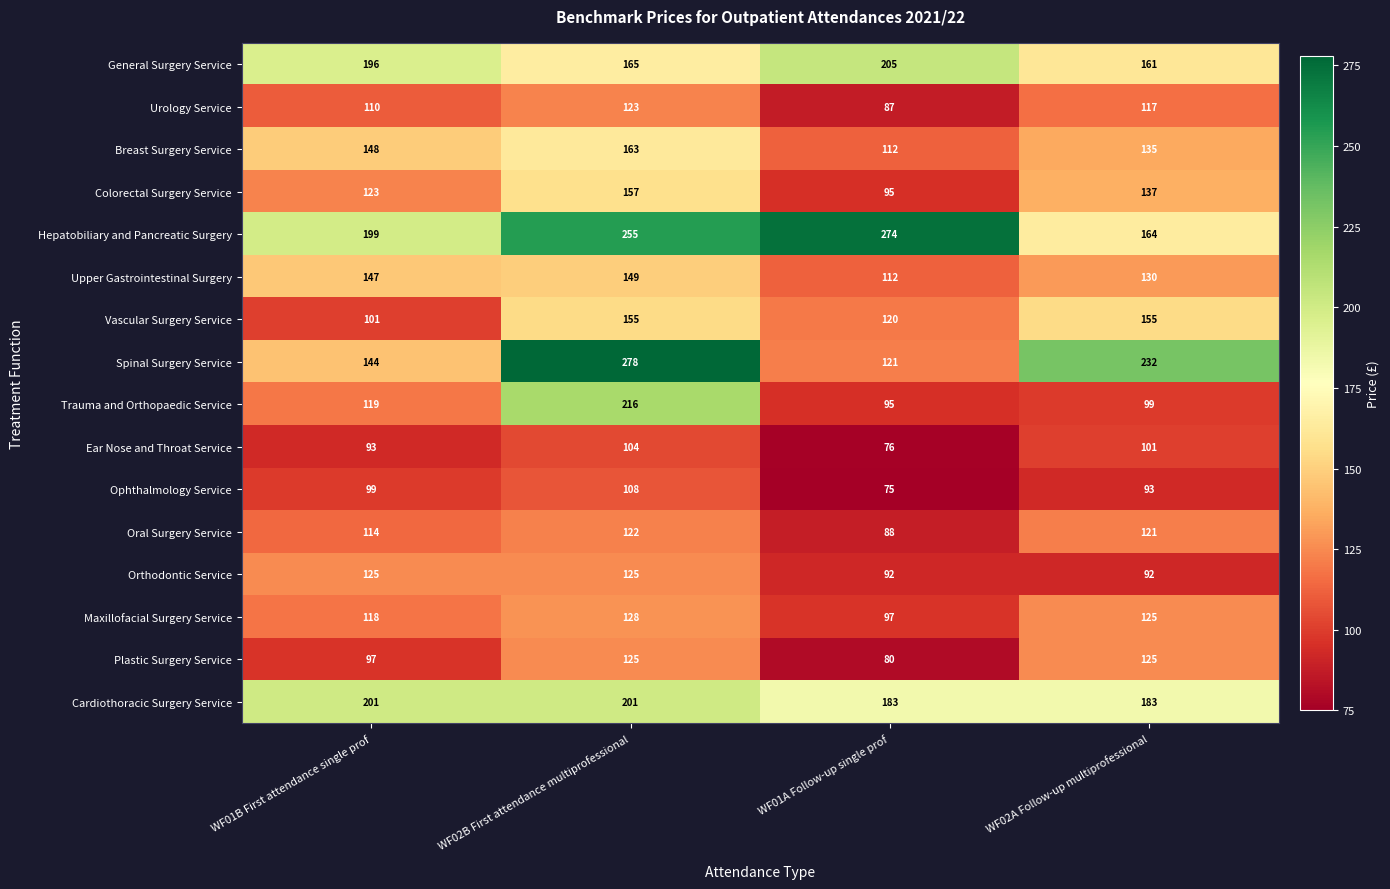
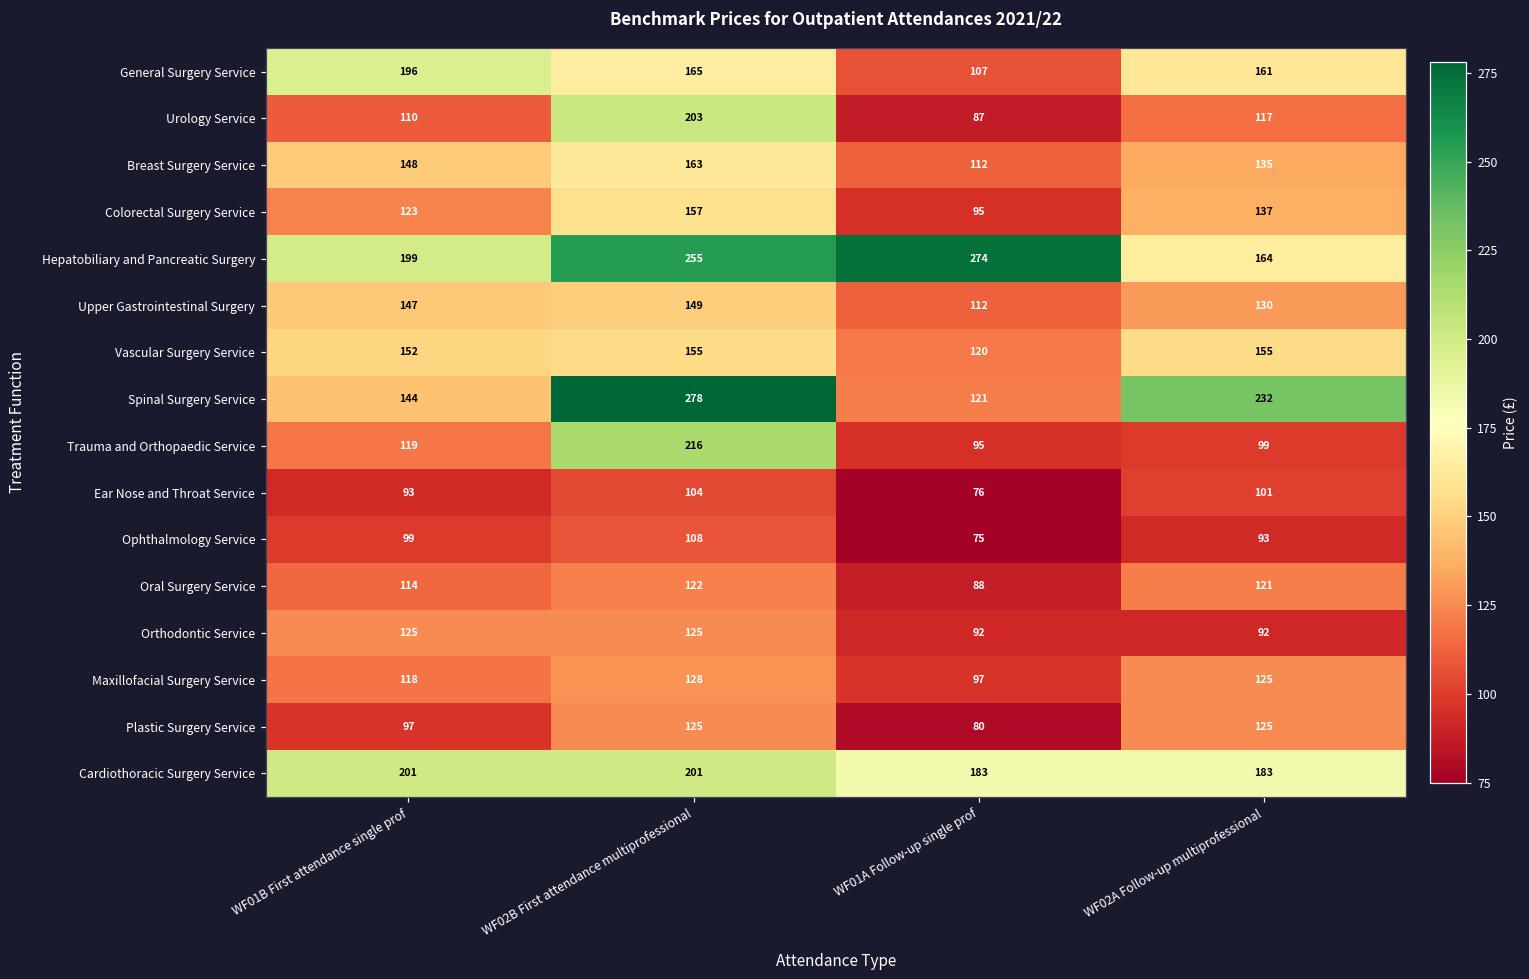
  {
    "General Surgery Service": {
      "WF01B First attendance single prof": 196,
      "WF02B First attendance multiprofessional": 165,
-     "WF01A Follow-up single prof": 205,
+     "WF01A Follow-up single prof": 107,
      "WF02A Follow-up multiprofessional": 161
    },
    "Urology Service": {
      "WF01B First attendance single prof": 110,
-     "WF02B First attendance multiprofessional": 123,
+     "WF02B First attendance multiprofessional": 203,
      "WF01A Follow-up single prof": 87,
      "WF02A Follow-up multiprofessional": 117
    },
    "Breast Surgery Service": {
      "WF01B First attendance single prof": 148,
      "WF02B First attendance multiprofessional": 163,
      "WF01A Follow-up single prof": 112,
      "WF02A Follow-up multiprofessional": 135
    },
    "Colorectal Surgery Service": {
      "WF01B First attendance single prof": 123,
      "WF02B First attendance multiprofessional": 157,
      "WF01A Follow-up single prof": 95,
      "WF02A Follow-up multiprofessional": 137
    },
    "Hepatobiliary and Pancreatic Surgery": {
      "WF01B First attendance single prof": 199,
      "WF02B First attendance multiprofessional": 255,
      "WF01A Follow-up single prof": 274,
      "WF02A Follow-up multiprofessional": 164
    },
    "Upper Gastrointestinal Surgery": {
      "WF01B First attendance single prof": 147,
      "WF02B First attendance multiprofessional": 149,
      "WF01A Follow-up single prof": 112,
      "WF02A Follow-up multiprofessional": 130
    },
    "Vascular Surgery Service": {
-     "WF01B First attendance single prof": 101,
+     "WF01B First attendance single prof": 152,
      "WF02B First attendance multiprofessional": 155,
      "WF01A Follow-up single prof": 120,
      "WF02A Follow-up multiprofessional": 155
    },
    "Spinal Surgery Service": {
      "WF01B First attendance single prof": 144,
      "WF02B First attendance multiprofessional": 278,
      "WF01A Follow-up single prof": 121,
      "WF02A Follow-up multiprofessional": 232
    },
    "Trauma and Orthopaedic Service": {
      "WF01B First attendance single prof": 119,
      "WF02B First attendance multiprofessional": 216,
      "WF01A Follow-up single prof": 95,
      "WF02A Follow-up multiprofessional": 99
    },
    "Ear Nose and Throat Service": {
      "WF01B First attendance single prof": 93,
      "WF02B First attendance multiprofessional": 104,
      "WF01A Follow-up single prof": 76,
      "WF02A Follow-up multiprofessional": 101
    },
    "Ophthalmology Service": {
      "WF01B First attendance single prof": 99,
      "WF02B First attendance multiprofessional": 108,
      "WF01A Follow-up single prof": 75,
      "WF02A Follow-up multiprofessional": 93
    },
    "Oral Surgery Service": {
      "WF01B First attendance single prof": 114,
      "WF02B First attendance multiprofessional": 122,
      "WF01A Follow-up single prof": 88,
      "WF02A Follow-up multiprofessional": 121
    },
    "Orthodontic Service": {
      "WF01B First attendance single prof": 125,
      "WF02B First attendance multiprofessional": 125,
      "WF01A Follow-up single prof": 92,
      "WF02A Follow-up multiprofessional": 92
    },
    "Maxillofacial Surgery Service": {
      "WF01B First attendance single prof": 118,
      "WF02B First attendance multiprofessional": 128,
      "WF01A Follow-up single prof": 97,
      "WF02A Follow-up multiprofessional": 125
    },
    "Plastic Surgery Service": {
      "WF01B First attendance single prof": 97,
      "WF02B First attendance multiprofessional": 125,
      "WF01A Follow-up single prof": 80,
      "WF02A Follow-up multiprofessional": 125
    },
    "Cardiothoracic Surgery Service": {
      "WF01B First attendance single prof": 201,
      "WF02B First attendance multiprofessional": 201,
      "WF01A Follow-up single prof": 183,
      "WF02A Follow-up multiprofessional": 183
    }
  }
